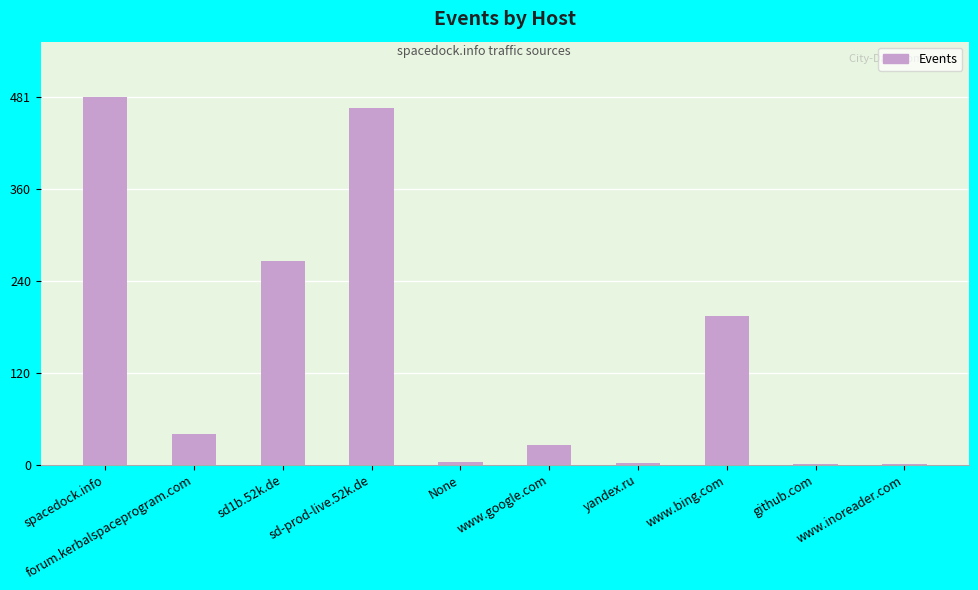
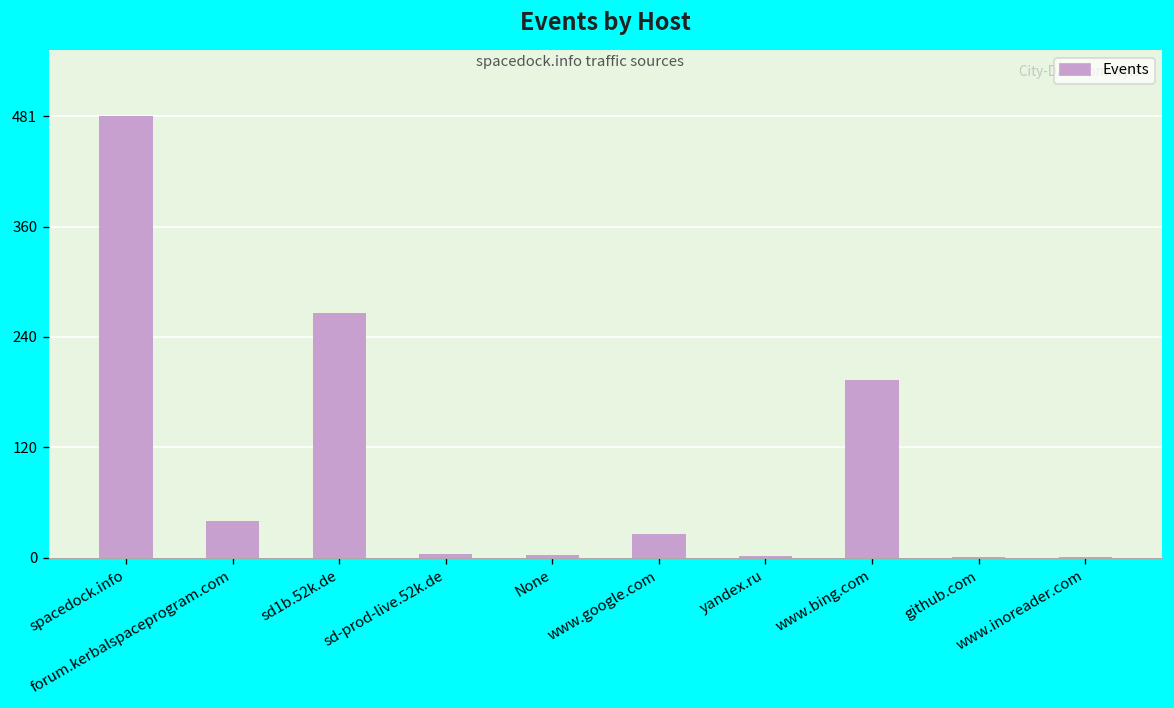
  {
    "spacedock.info": 480,
    "forum.kerbalspaceprogram.com": 40,
    "sd1b.52k.de": 270,
-   "sd-prod-live.52k.de": 470,
+   "sd-prod-live.52k.de": 0,
    "www.google.com": 30,
    "www.bing.com": 190
  }
